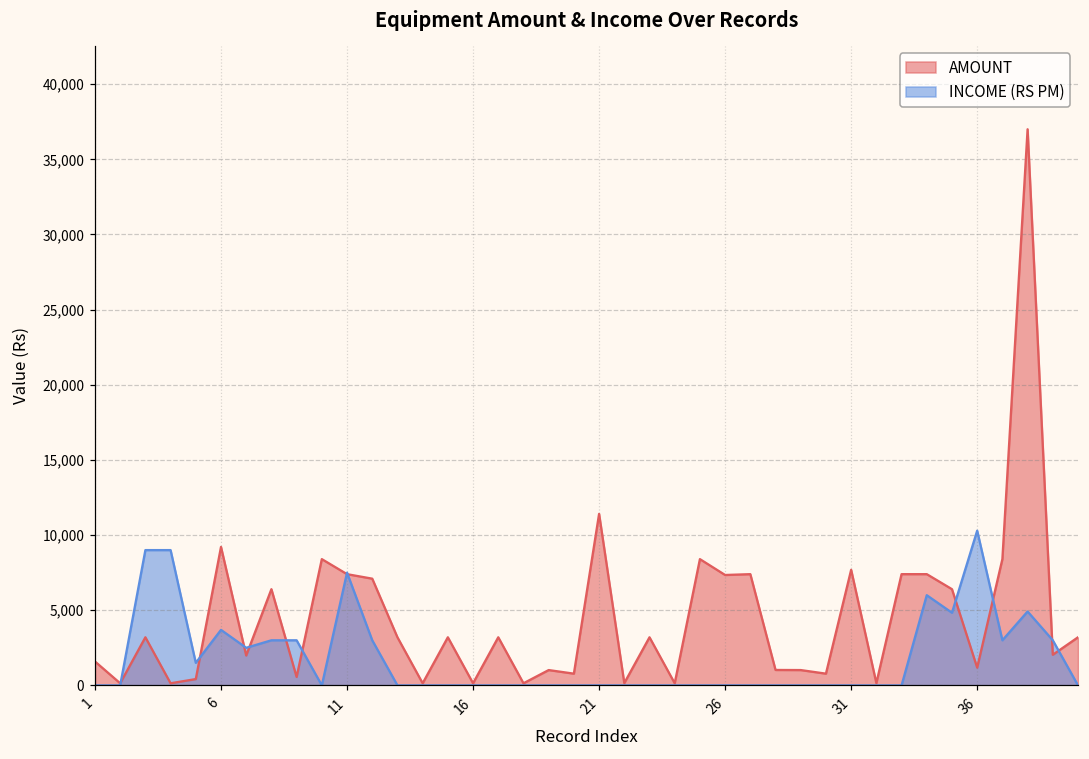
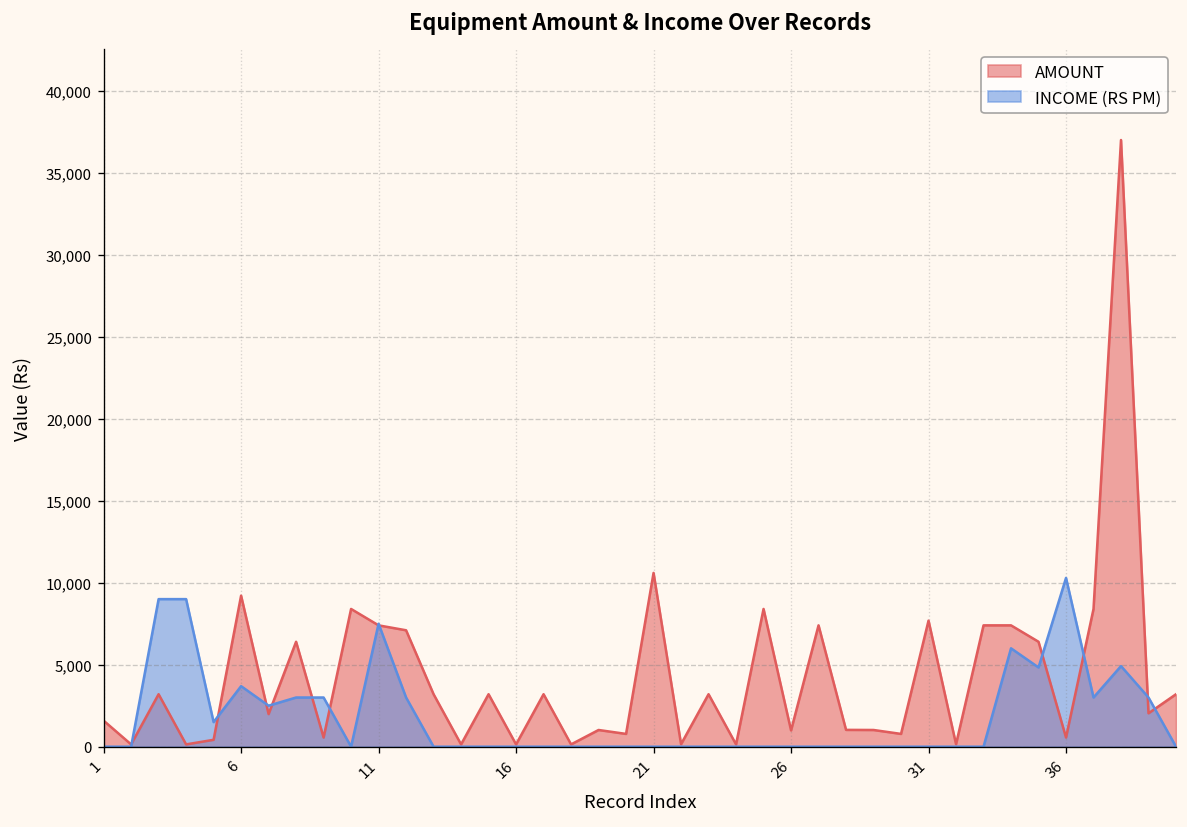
  {
    "AMOUNT": {
      "1": "1,600",
      "6": "9,200",
-     "21": "11,400",
-     "26": "7,300",
+     "21": "10,600",
+     "26": "1,000",
      "31": "7,700",
-     "36": "1,200"
+     "36": "600"
    },
    "INCOME (RS PM)": {
      "1": "0",
      "6": "3,700",
      "21": "0",
      "26": "0",
      "31": "0",
      "36": "10,300"
    }
  }
